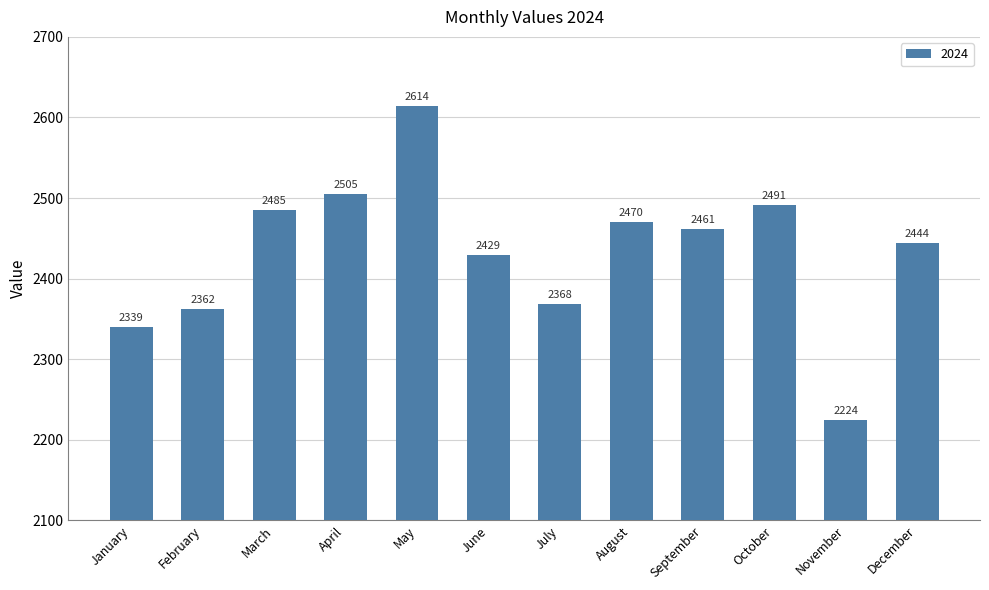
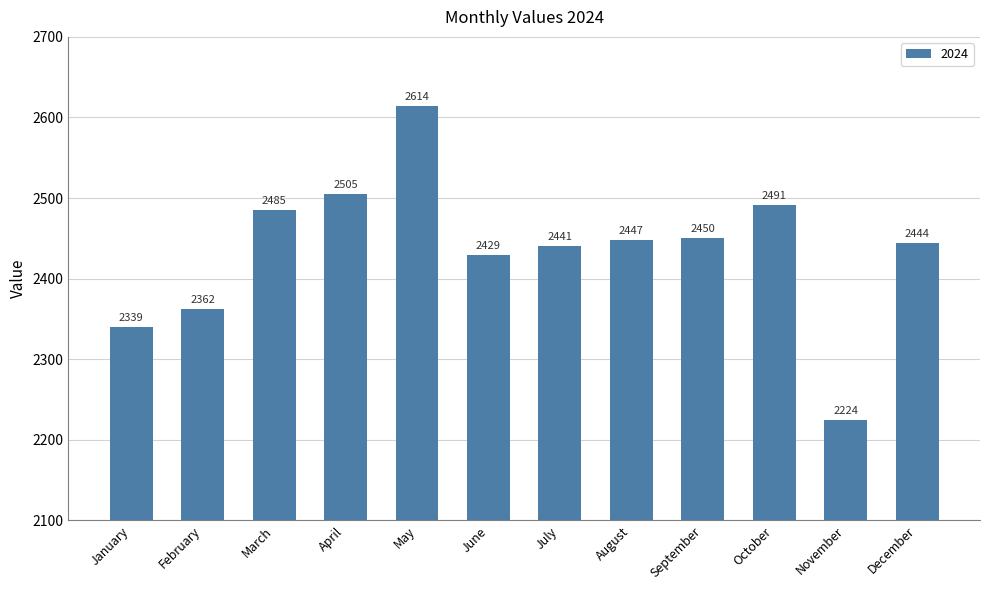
  {
    "January": 2339,
    "February": 2362,
    "March": 2485,
    "April": 2505,
    "May": 2614,
    "June": 2429,
-   "July": 2368,
-   "August": 2470,
-   "September": 2461,
+   "July": 2441,
+   "August": 2447,
+   "September": 2450,
    "October": 2491,
    "November": 2224,
    "December": 2444
  }
